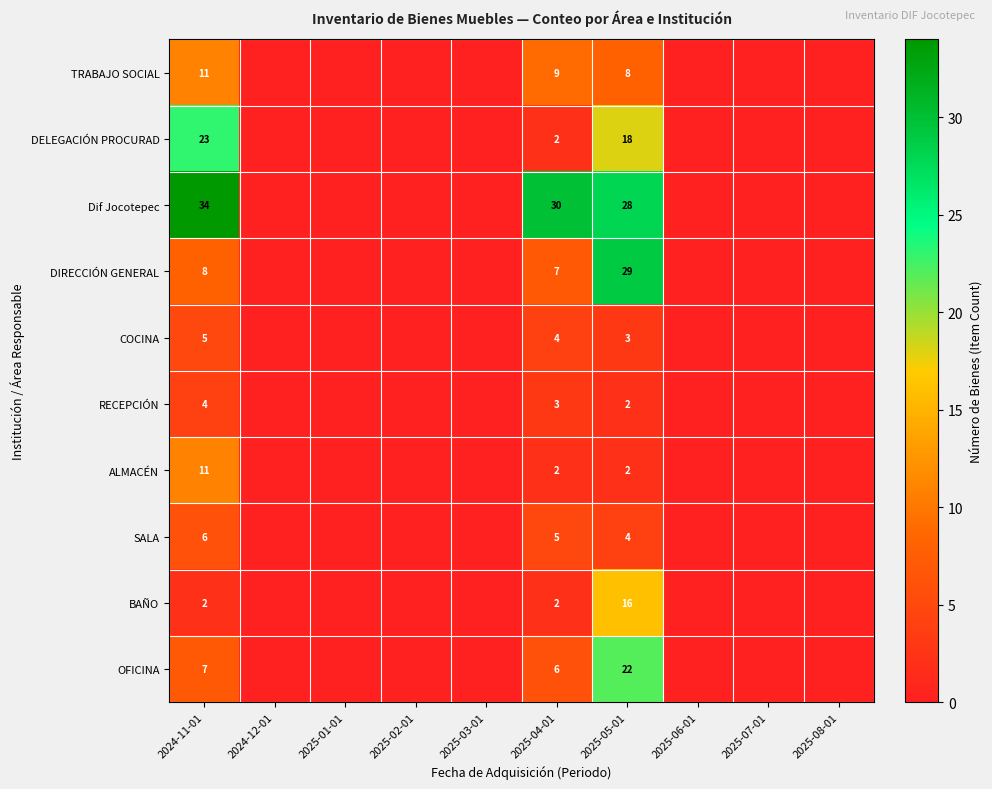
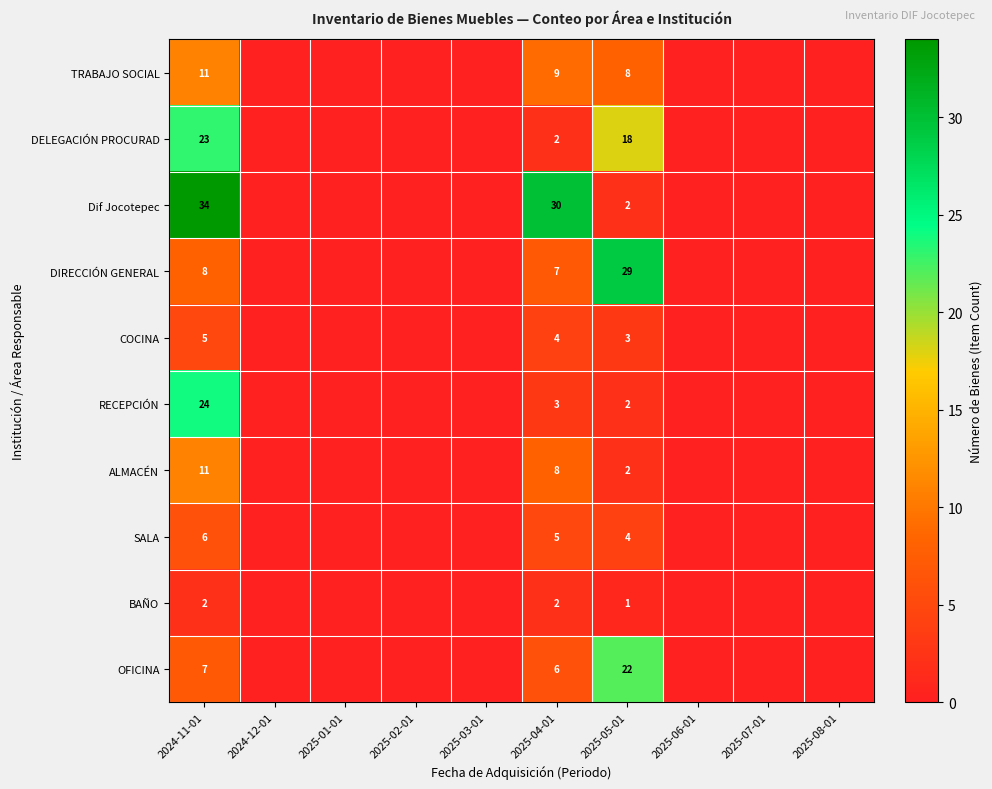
  {
    "TRABAJO SOCIAL": {
      "2024-11-01": 11,
      "2025-04-01": 9,
      "2025-05-01": 8
    },
    "DELEGACIÓN PROCURAD": {
      "2024-11-01": 23,
      "2025-04-01": 2,
      "2025-05-01": 18
    },
    "Dif Jocotepec": {
      "2024-11-01": 34,
      "2025-04-01": 30,
-     "2025-05-01": 28
+     "2025-05-01": 2
    },
    "DIRECCIÓN GENERAL": {
      "2024-11-01": 8,
      "2025-04-01": 7,
      "2025-05-01": 29
    },
    "COCINA": {
      "2024-11-01": 5,
      "2025-04-01": 4,
      "2025-05-01": 3
    },
    "RECEPCIÓN": {
-     "2024-11-01": 4,
+     "2024-11-01": 24,
      "2025-04-01": 3,
      "2025-05-01": 2
    },
    "ALMACÉN": {
      "2024-11-01": 11,
-     "2025-04-01": 2,
+     "2025-04-01": 8,
      "2025-05-01": 2
    },
    "SALA": {
      "2024-11-01": 6,
      "2025-04-01": 5,
      "2025-05-01": 4
    },
    "BAÑO": {
      "2024-11-01": 2,
      "2025-04-01": 2,
-     "2025-05-01": 16
+     "2025-05-01": 1
    },
    "OFICINA": {
      "2024-11-01": 7,
      "2025-04-01": 6,
      "2025-05-01": 22
    }
  }
